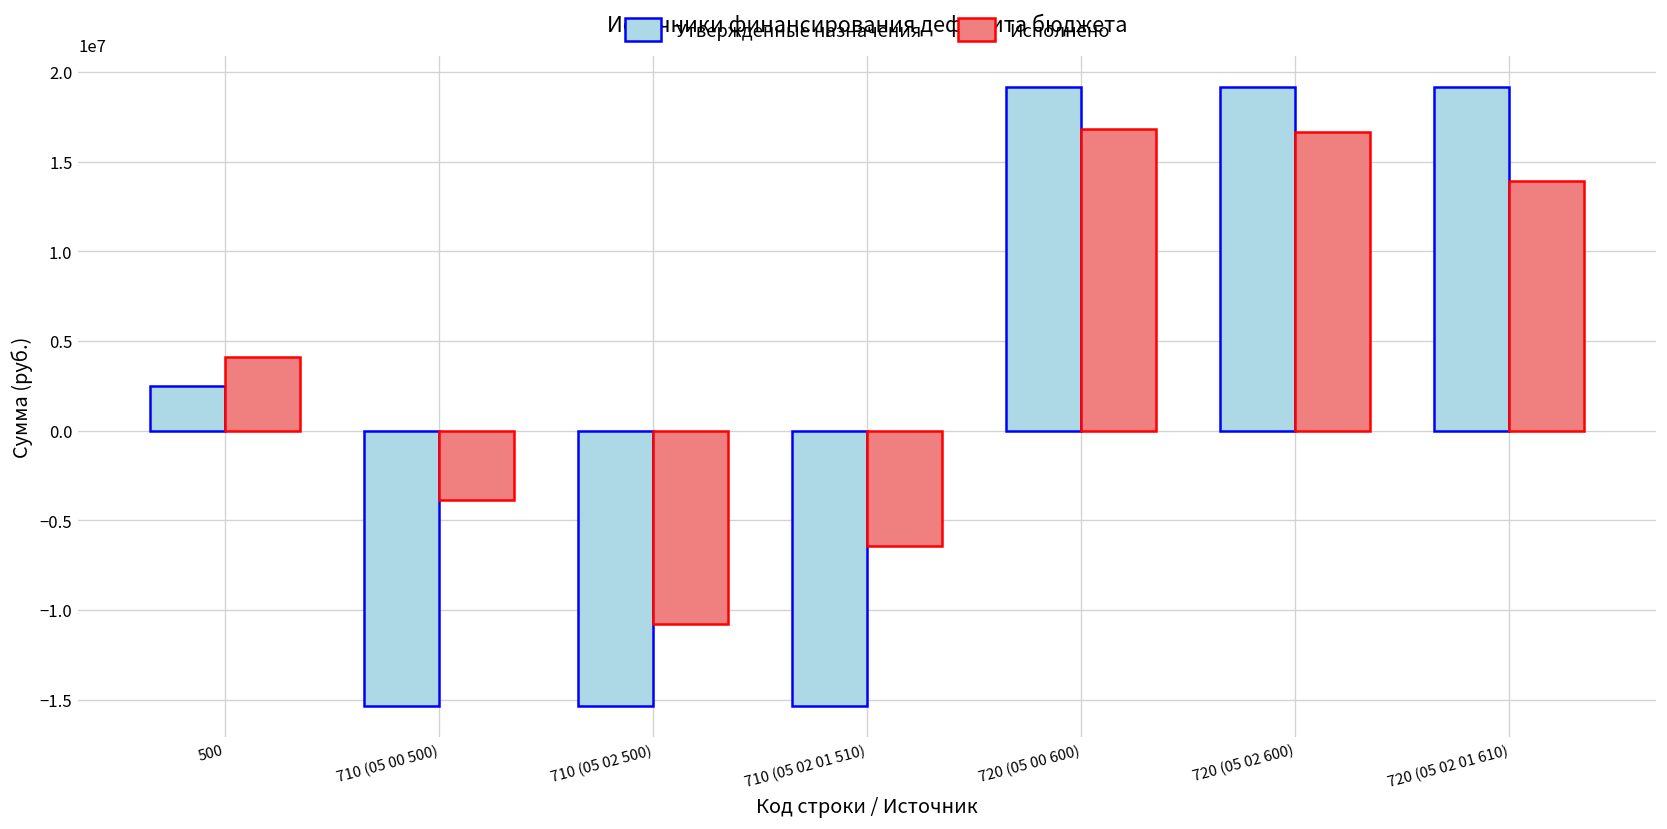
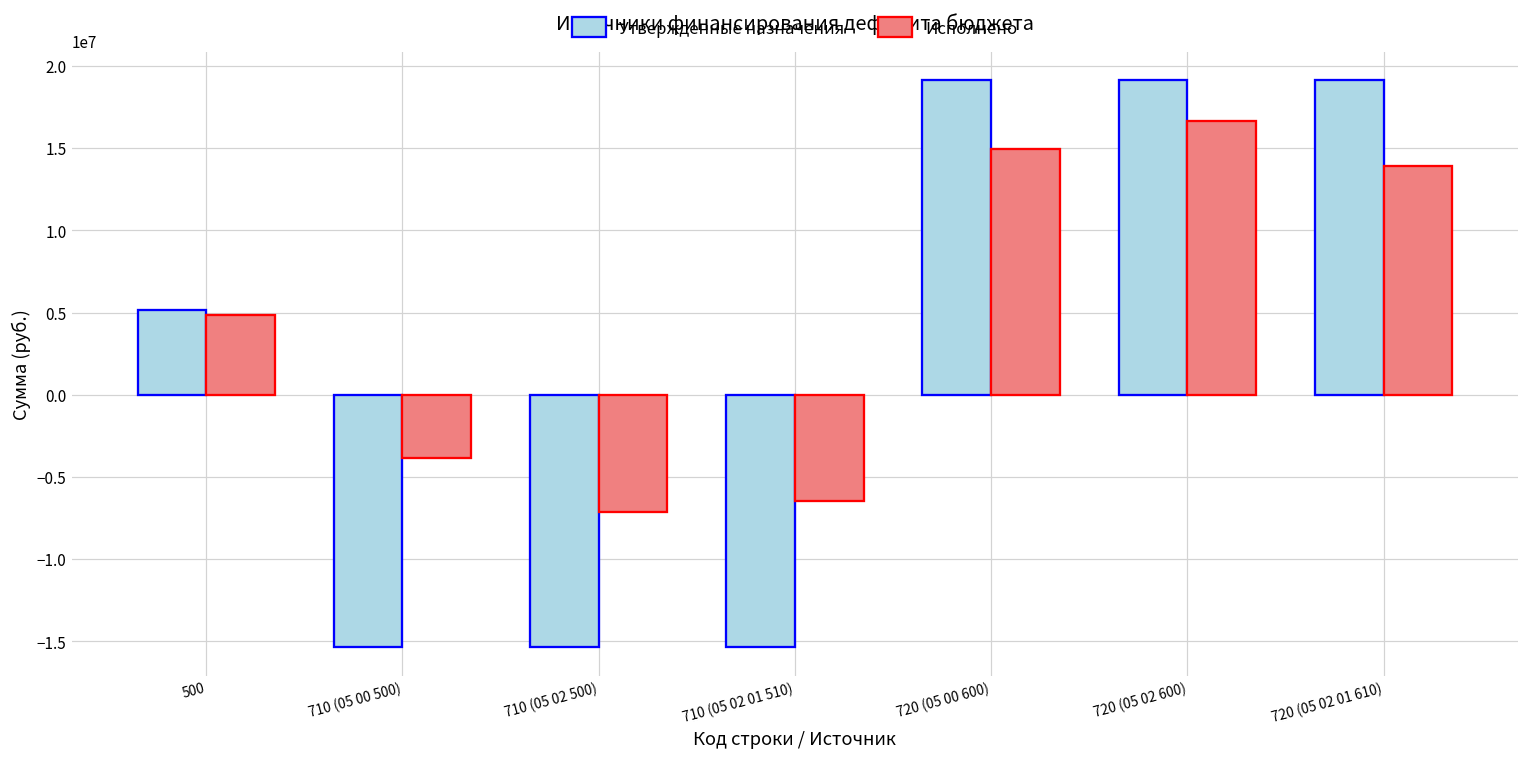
  {
    "Утвержденные назначения": {
-     "500": 2500000,
+     "500": 5200000,
      "710 (05 00 500)": -15400000,
      "710 (05 02 500)": -15400000,
      "710 (05 02 01 510)": -15400000,
      "720 (05 00 600)": 19100000,
      "720 (05 02 600)": 19100000,
      "720 (05 02 01 610)": 19100000
    },
    "Исполнено": {
-     "500": 4100000,
+     "500": 4800000,
      "710 (05 00 500)": -3900000,
-     "710 (05 02 500)": -10800000,
+     "710 (05 02 500)": -7100000,
      "710 (05 02 01 510)": -6500000,
-     "720 (05 00 600)": 16800000,
+     "720 (05 00 600)": 14900000,
      "720 (05 02 600)": 16600000,
      "720 (05 02 01 610)": 13900000
    }
  }
